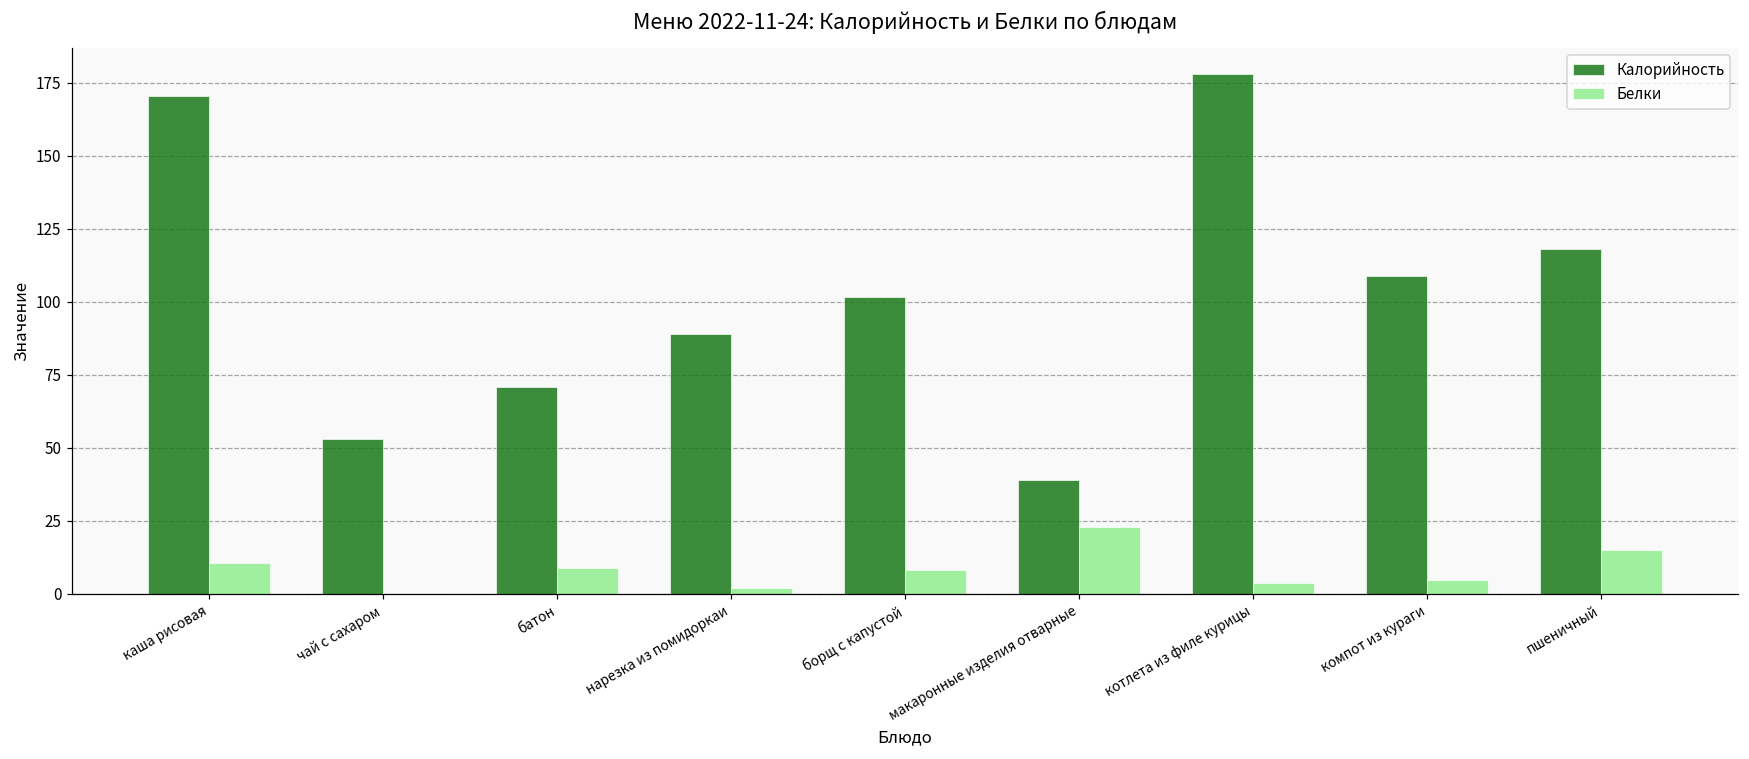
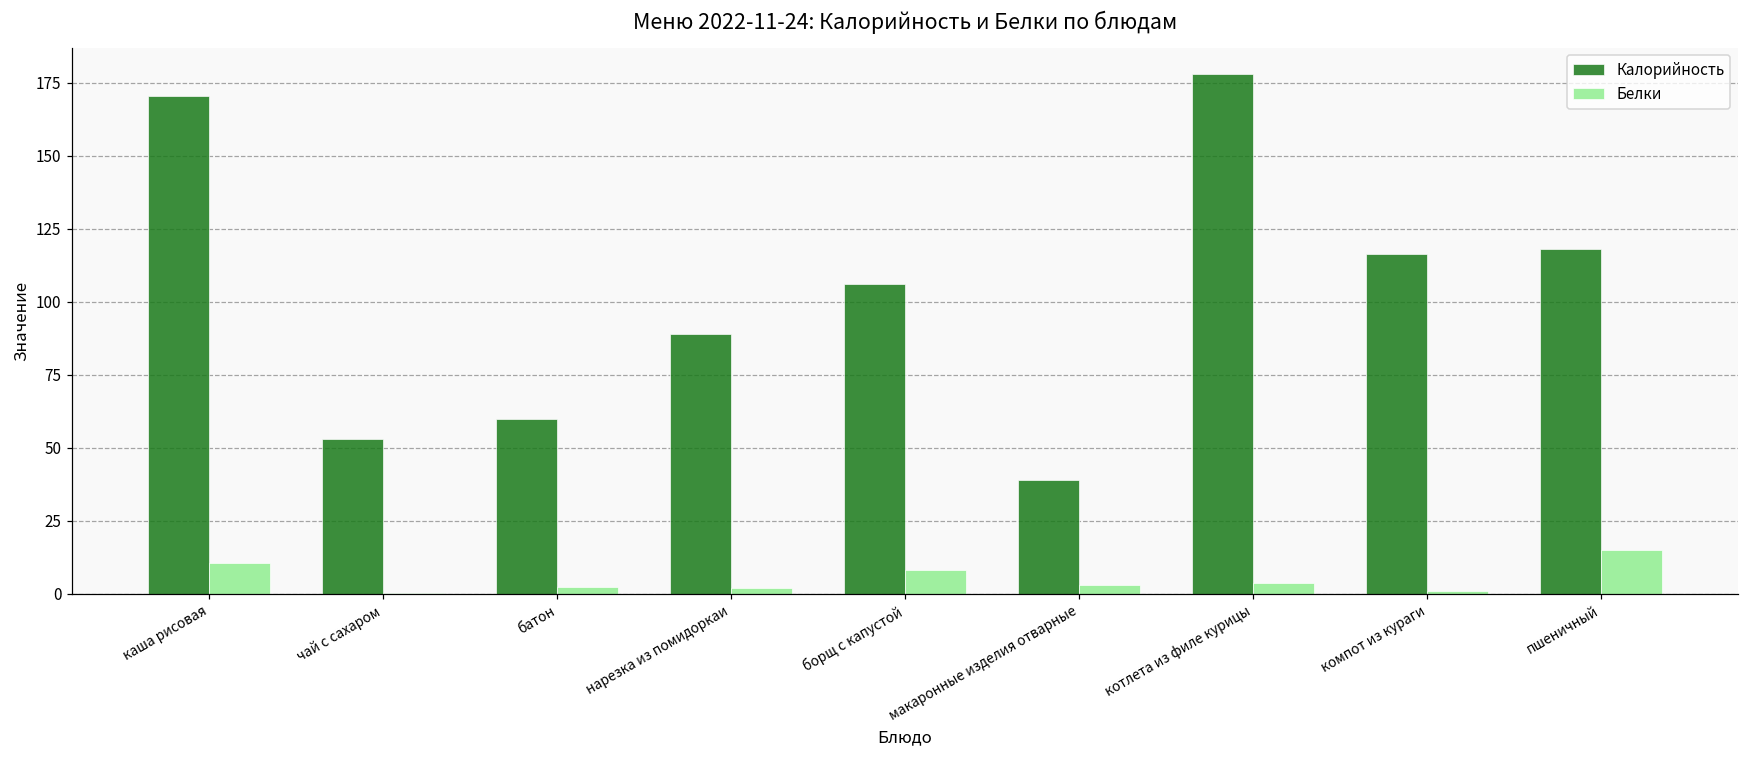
  {
    "Калорийность": {
      "каша рисовая": 171,
      "чай с сахаром": 53,
-     "батон": 71,
+     "батон": 60,
      "нарезка из помидоркаи": 89,
-     "борщ с капустой": 102,
+     "борщ с капустой": 106,
      "макаронные изделия отварные": 39,
      "котлета из филе курицы": 178,
-     "компот из кураги": 109,
+     "компот из кураги": 116,
      "пшеничный": 118
    },
    "Белки": {
      "каша рисовая": 10,
-     "батон": 9,
+     "батон": 2,
      "нарезка из помидоркаи": 2,
      "борщ с капустой": 8,
-     "макаронные изделия отварные": 23,
+     "макаронные изделия отварные": 3,
      "котлета из филе курицы": 4,
-     "компот из кураги": 5,
+     "компот из кураги": 1,
      "пшеничный": 15
    }
  }
